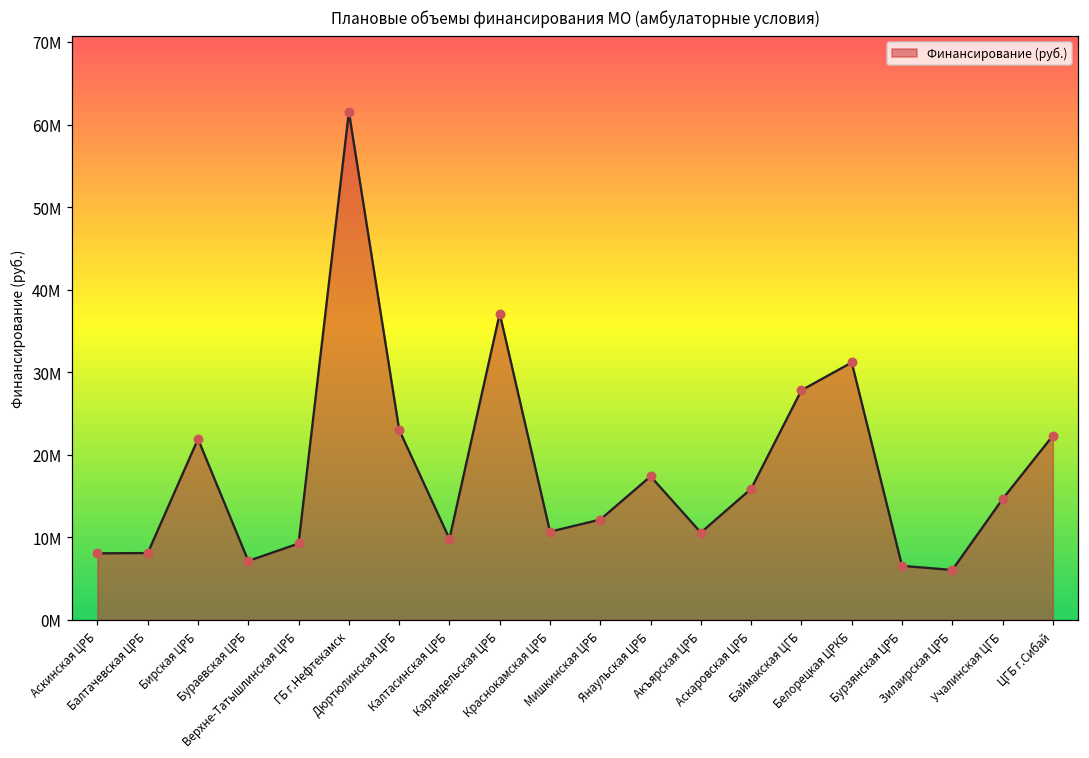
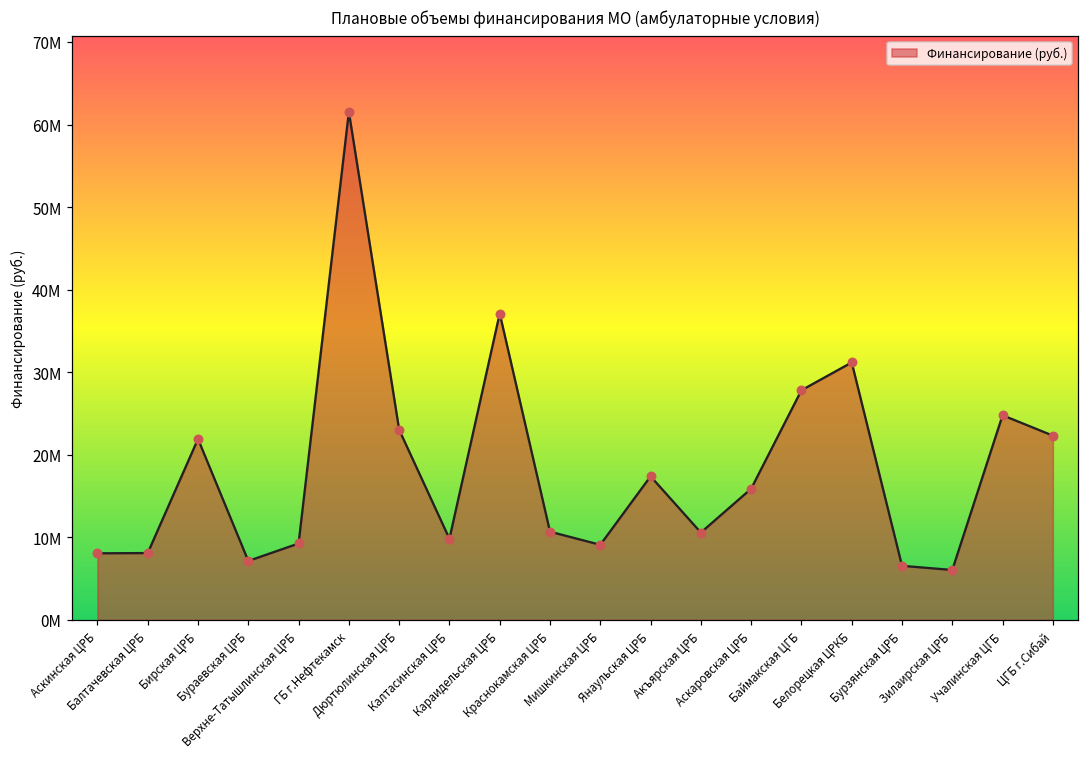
  {
    "Аскинская ЦРБ": 8000000,
    "Балтачевская ЦРБ": 8000000,
    "Бирская ЦРБ": 22000000,
    "Бураевская ЦРБ": 7000000,
    "Верхне-Татышлинская ЦРБ": 9000000,
    "ГБ г.Нефтекамск": 62000000,
    "Дюртюлинская ЦРБ": 23000000,
    "Калтасинская ЦРБ": 10000000,
    "Караидельская ЦРБ": 37000000,
    "Краснокамская ЦРБ": 11000000,
-   "Мишкинская ЦРБ": 12000000,
+   "Мишкинская ЦРБ": 9000000,
    "Янаульская ЦРБ": 17000000,
    "Акъярская ЦРБ": 11000000,
    "Аскаровская ЦРБ": 16000000,
    "Баймакская ЦГБ": 28000000,
    "Белорецкая ЦРКБ": 31000000,
    "Бурзянская ЦРБ": 7000000,
    "Зилаирская ЦРБ": 6000000,
-   "Учалинская ЦГБ": 15000000,
+   "Учалинская ЦГБ": 25000000,
    "ЦГБ г.Сибай": 22000000
  }
